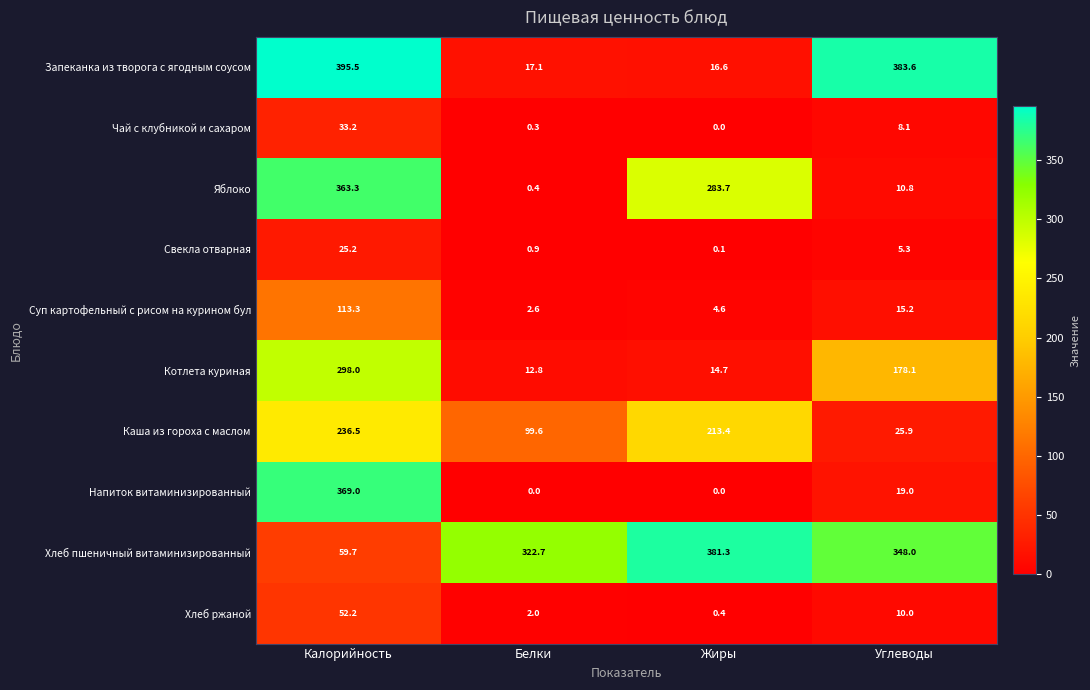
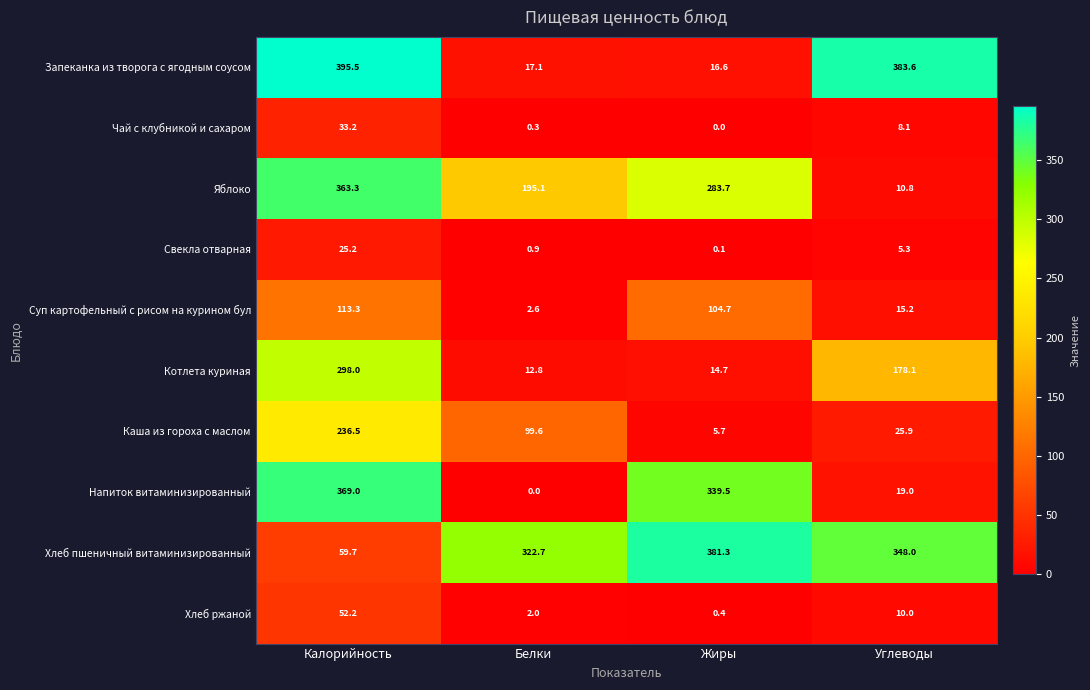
  {
    "Запеканка из творога с ягодным соусом": {
      "Калорийность": 395.5,
      "Белки": 17.1,
      "Жиры": 16.6,
      "Углеводы": 383.6
    },
    "Чай с клубникой и сахаром": {
      "Калорийность": 33.2,
      "Белки": 0.3,
      "Жиры": 0.0,
      "Углеводы": 8.1
    },
    "Яблоко": {
      "Калорийность": 363.3,
-     "Белки": 0.4,
+     "Белки": 195.1,
      "Жиры": 283.7,
      "Углеводы": 10.8
    },
    "Свекла отварная": {
      "Калорийность": 25.2,
      "Белки": 0.9,
      "Жиры": 0.1,
      "Углеводы": 5.3
    },
    "Суп картофельный с рисом на курином бул": {
      "Калорийность": 113.3,
      "Белки": 2.6,
-     "Жиры": 4.6,
+     "Жиры": 104.7,
      "Углеводы": 15.2
    },
    "Котлета куриная": {
      "Калорийность": 298.0,
      "Белки": 12.8,
      "Жиры": 14.7,
      "Углеводы": 178.1
    },
    "Каша из гороха с маслом": {
      "Калорийность": 236.5,
      "Белки": 99.6,
-     "Жиры": 213.4,
+     "Жиры": 5.7,
      "Углеводы": 25.9
    },
    "Напиток витаминизированный": {
      "Калорийность": 369.0,
      "Белки": 0.0,
-     "Жиры": 0.0,
+     "Жиры": 339.5,
      "Углеводы": 19.0
    },
    "Хлеб пшеничный витаминизированный": {
      "Калорийность": 59.7,
      "Белки": 322.7,
      "Жиры": 381.3,
      "Углеводы": 348.0
    },
    "Хлеб ржаной": {
      "Калорийность": 52.2,
      "Белки": 2.0,
      "Жиры": 0.4,
      "Углеводы": 10.0
    }
  }
